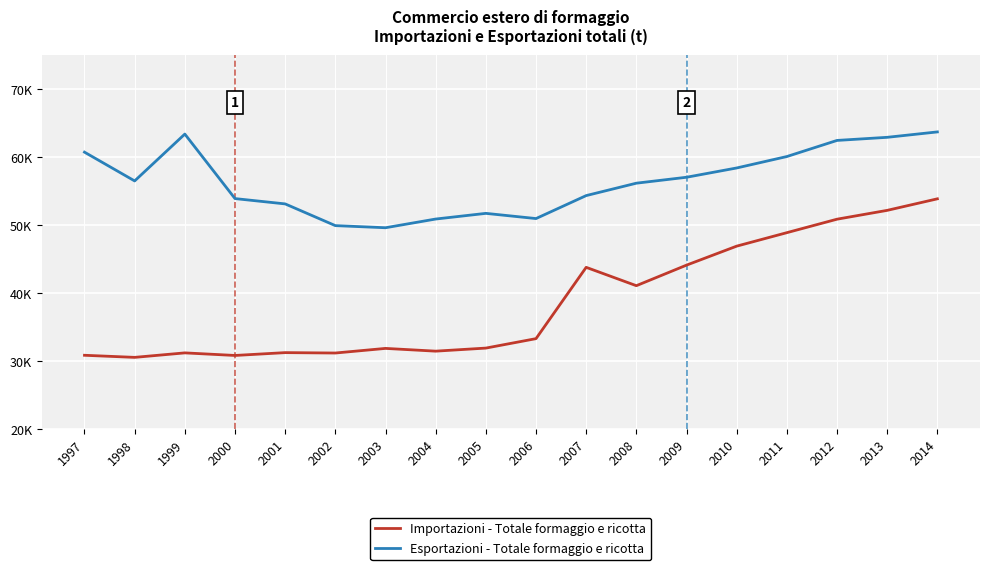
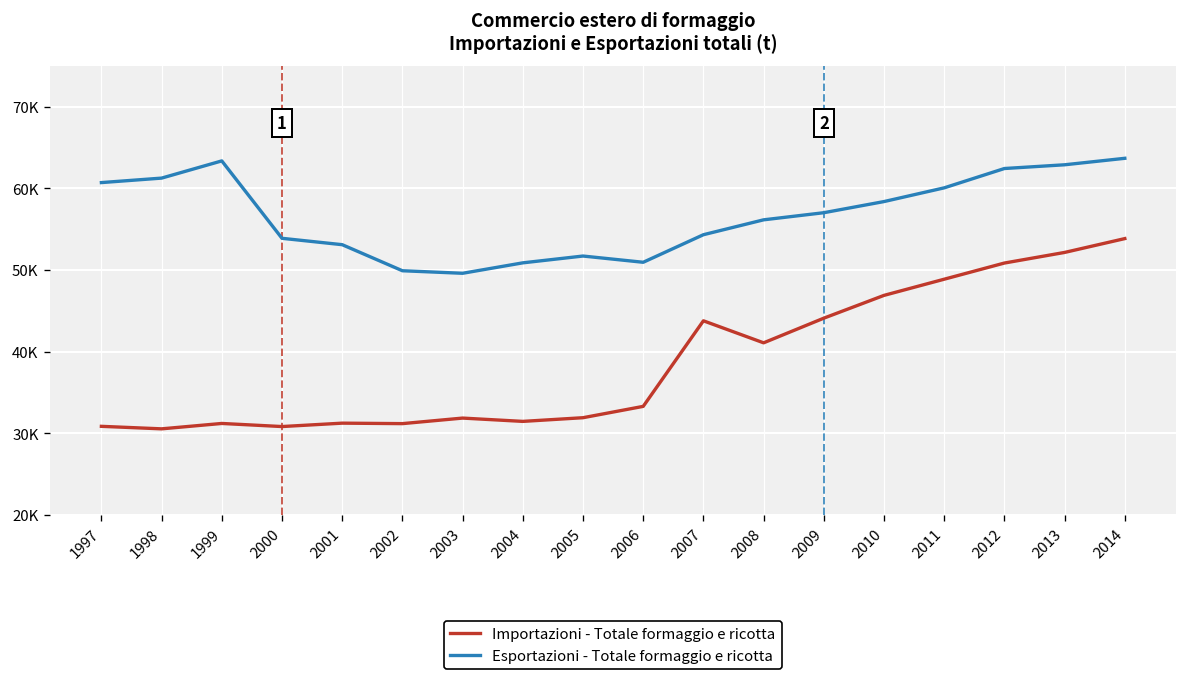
  {
    "Importazioni - Totale formaggio e ricotta": {
      "1997": 31000,
      "1998": 31000,
      "1999": 31000,
      "2000": 31000,
      "2001": 31000,
      "2002": 31000,
      "2003": 32000,
      "2004": 31000,
      "2005": 32000,
      "2006": 33000,
      "2007": 44000,
      "2008": 41000,
      "2009": 44000,
      "2010": 47000,
      "2011": 49000,
      "2012": 51000,
      "2013": 52000,
      "2014": 54000
    },
    "Esportazioni - Totale formaggio e ricotta": {
      "1997": 61000,
-     "1998": 56000,
+     "1998": 61000,
      "1999": 63000,
      "2000": 54000,
      "2001": 53000,
      "2002": 50000,
      "2003": 50000,
      "2004": 51000,
      "2005": 52000,
      "2006": 51000,
      "2007": 54000,
      "2008": 56000,
      "2009": 57000,
      "2010": 58000,
      "2011": 60000,
      "2012": 62000,
      "2013": 63000,
      "2014": 64000
    }
  }
